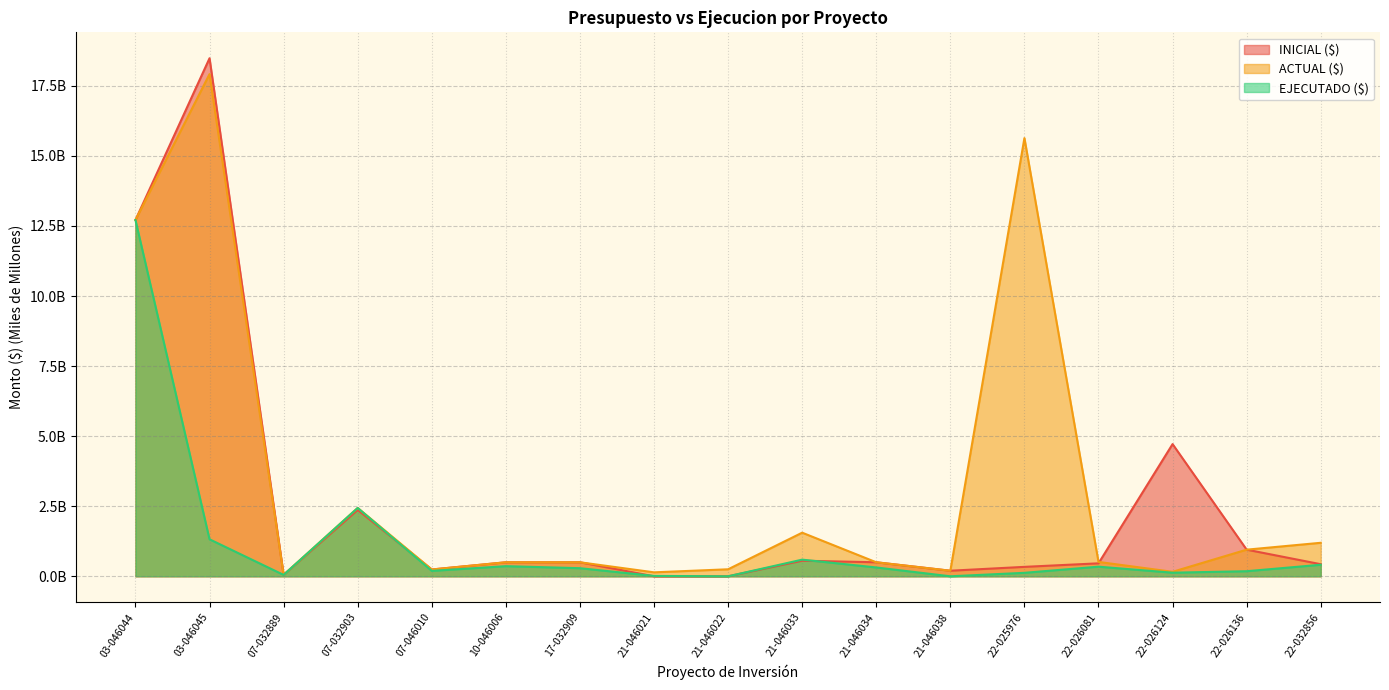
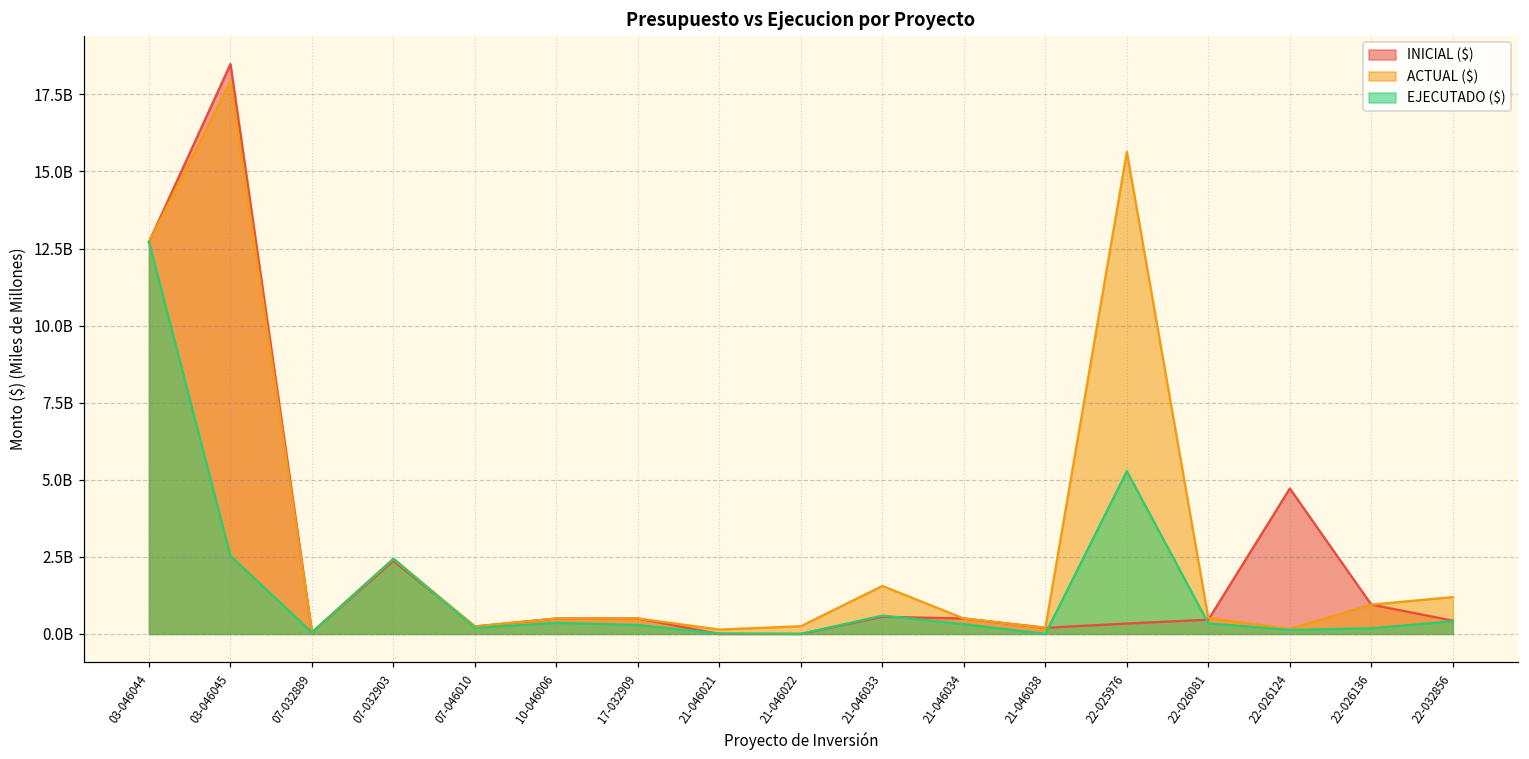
  {
    "INICIAL ($)": {
      "03-046045": 18500000000,
      "22-025976": 300000000,
      "22-026124": 4700000000
    },
    "ACTUAL ($)": {
      "03-046045": 17900000000,
      "21-046021": 100000000,
      "21-046022": 300000000,
      "21-046033": 1600000000,
      "22-025976": 15600000000,
      "22-032856": 1200000000
    },
    "EJECUTADO ($)": {
-     "03-046045": 1300000000,
+     "03-046045": 2500000000,
      "10-046006": 400000000,
      "17-032909": 300000000,
      "21-046034": 300000000,
      "21-046038": 0,
-     "22-025976": 100000000,
+     "22-025976": 5300000000,
      "22-026081": 300000000,
      "22-026136": 200000000
    }
  }
